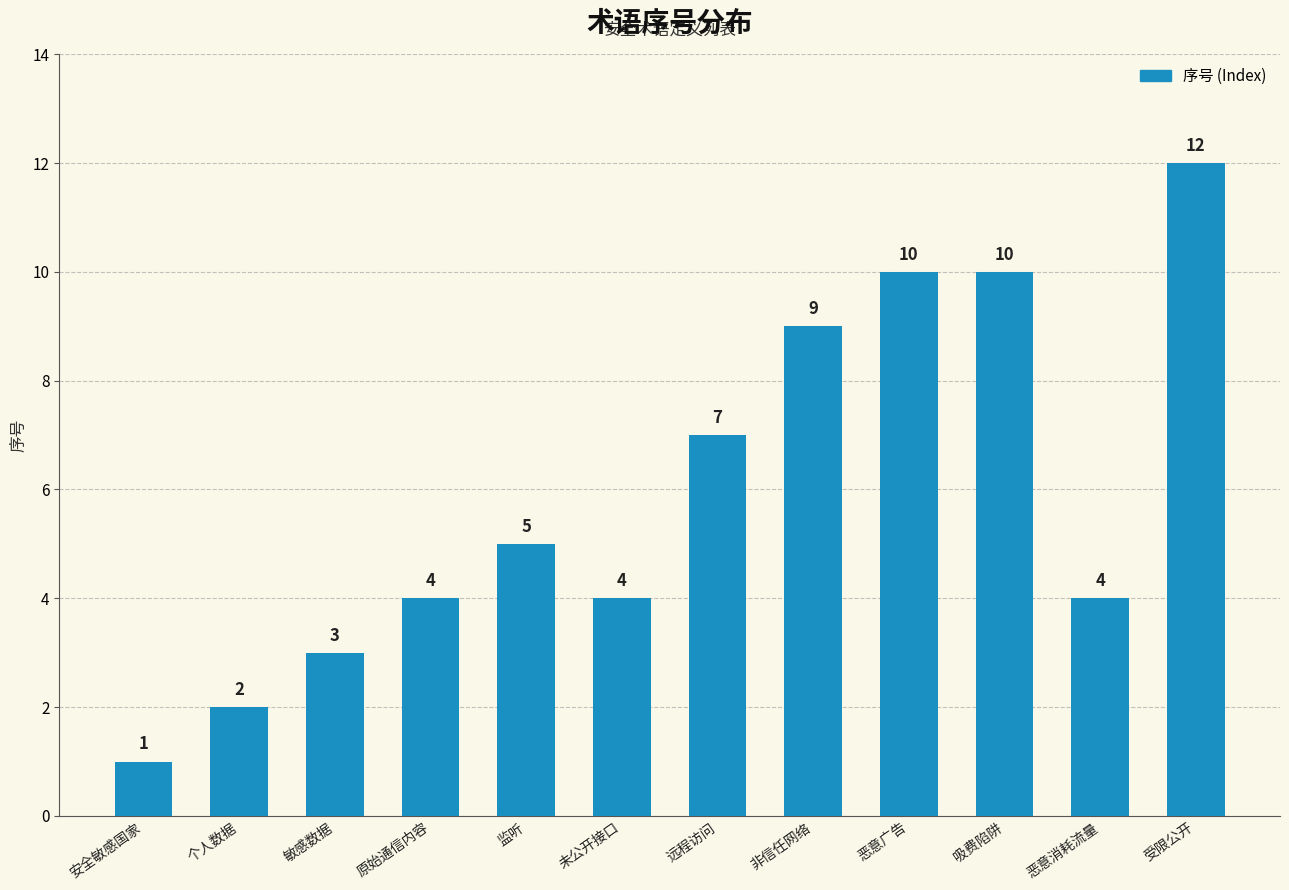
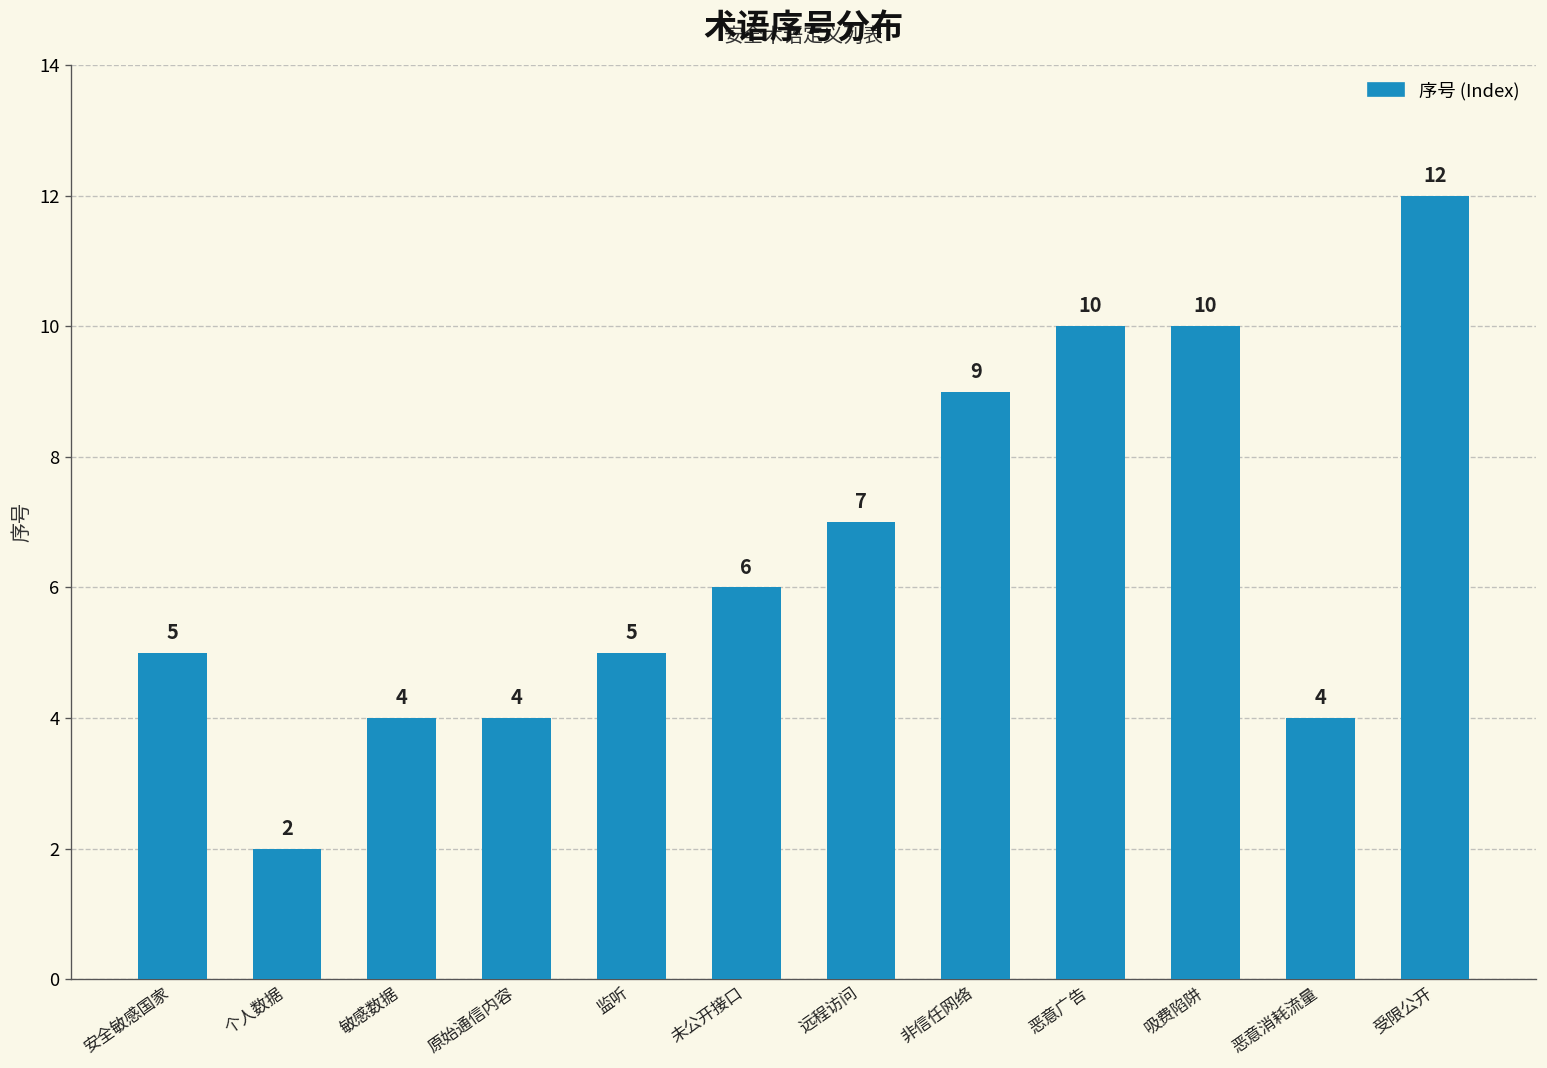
  {
-   "安全敏感国家": 1,
+   "安全敏感国家": 5,
    "个人数据": 2,
-   "敏感数据": 3,
+   "敏感数据": 4,
    "原始通信内容": 4,
    "监听": 5,
-   "未公开接口": 4,
+   "未公开接口": 6,
    "远程访问": 7,
    "非信任网络": 9,
    "恶意广告": 10,
    "吸费陷阱": 10,
    "恶意消耗流量": 4,
    "受限公开": 12
  }
